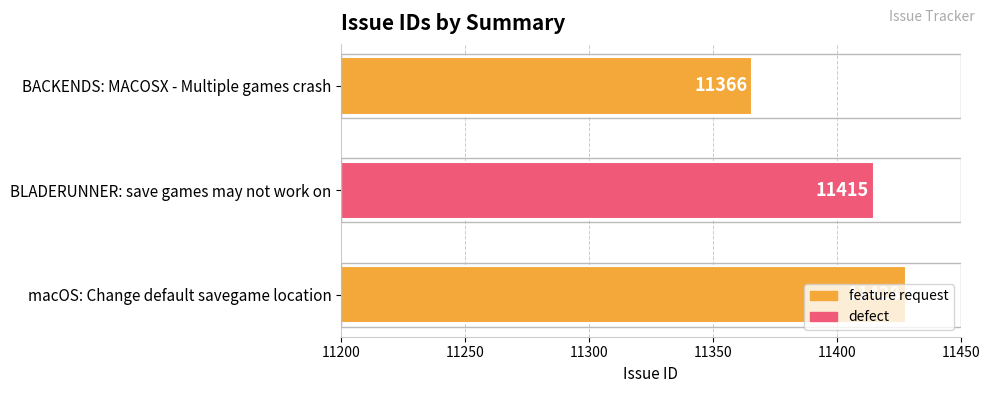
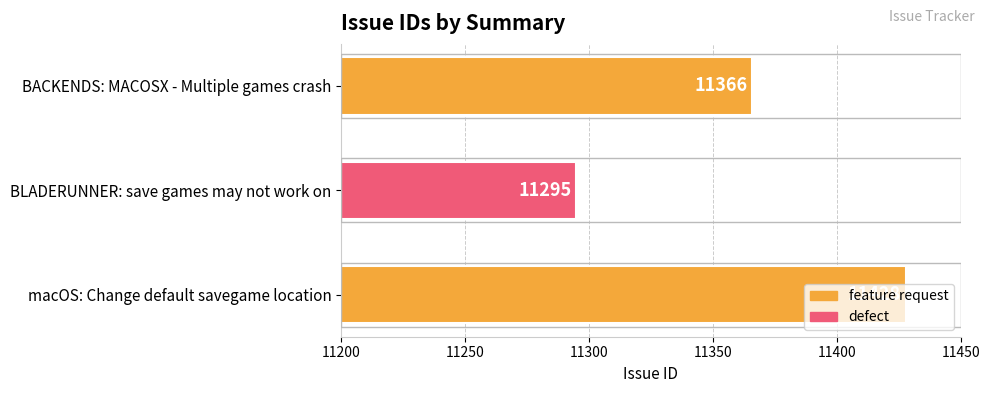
  {
    "BACKENDS: MACOSX - Multiple games crash": 11366,
-   "BLADERUNNER: save games may not work on": 11415
+   "BLADERUNNER: save games may not work on": 11295
  }
